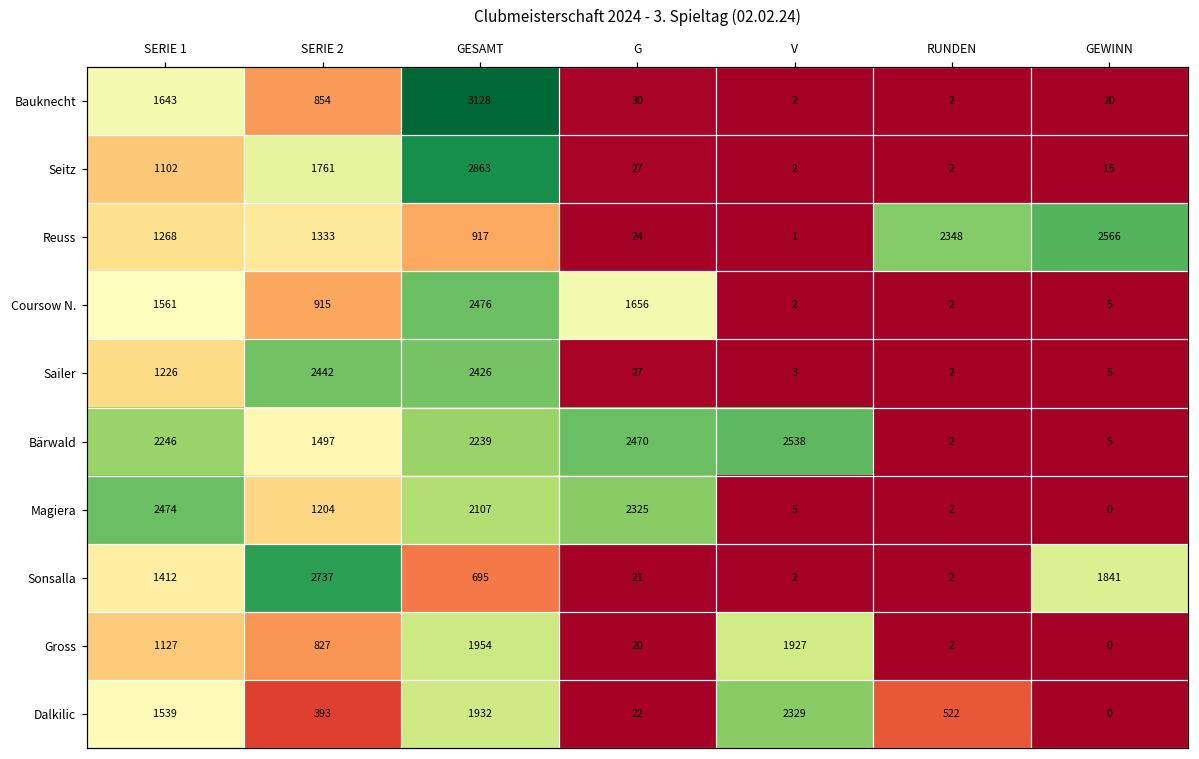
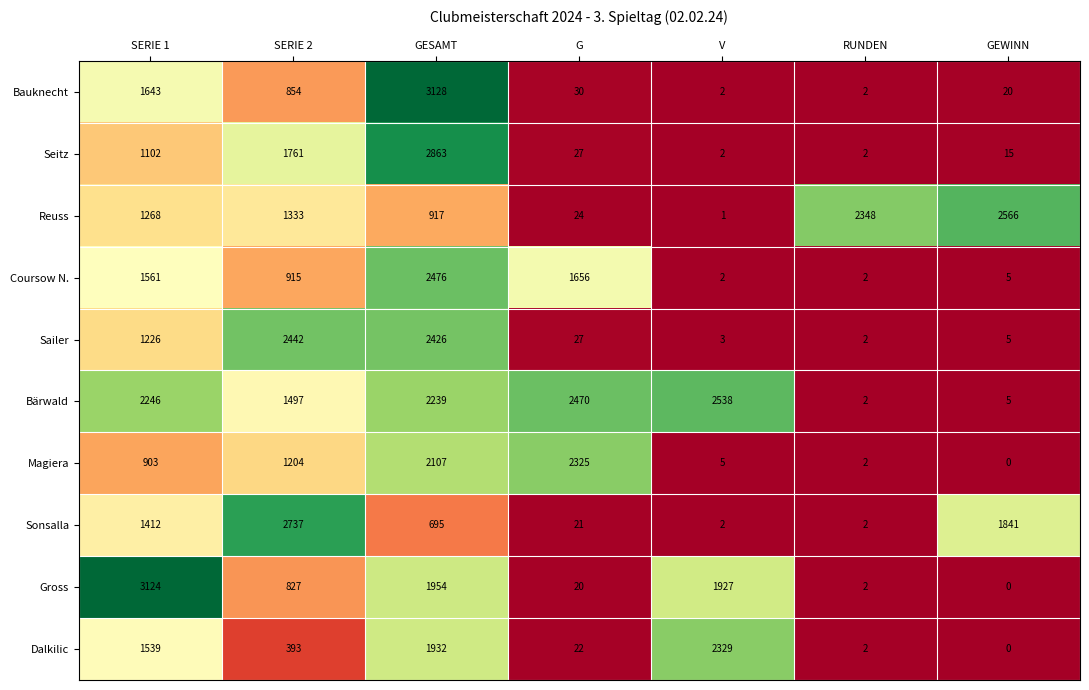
  {
    "Bauknecht": {
      "SERIE 1": 1643,
      "SERIE 2": 854,
      "GESAMT": 3128,
      "G": 30,
      "V": 2,
      "RUNDEN": 2,
      "GEWINN": 20
    },
    "Seitz": {
      "SERIE 1": 1102,
      "SERIE 2": 1761,
      "GESAMT": 2863,
      "G": 27,
      "V": 2,
      "RUNDEN": 2,
      "GEWINN": 15
    },
    "Reuss": {
      "SERIE 1": 1268,
      "SERIE 2": 1333,
      "GESAMT": 917,
      "G": 24,
      "V": 1,
      "RUNDEN": 2348,
      "GEWINN": 2566
    },
    "Coursow N.": {
      "SERIE 1": 1561,
      "SERIE 2": 915,
      "GESAMT": 2476,
      "G": 1656,
      "V": 2,
      "RUNDEN": 2,
      "GEWINN": 5
    },
    "Sailer": {
      "SERIE 1": 1226,
      "SERIE 2": 2442,
      "GESAMT": 2426,
      "G": 27,
      "V": 3,
      "RUNDEN": 2,
      "GEWINN": 5
    },
    "Bärwald": {
      "SERIE 1": 2246,
      "SERIE 2": 1497,
      "GESAMT": 2239,
      "G": 2470,
      "V": 2538,
      "RUNDEN": 2,
      "GEWINN": 5
    },
    "Magiera": {
-     "SERIE 1": 2474,
+     "SERIE 1": 903,
      "SERIE 2": 1204,
      "GESAMT": 2107,
      "G": 2325,
      "V": 5,
      "RUNDEN": 2,
      "GEWINN": 0
    },
    "Sonsalla": {
      "SERIE 1": 1412,
      "SERIE 2": 2737,
      "GESAMT": 695,
      "G": 21,
      "V": 2,
      "RUNDEN": 2,
      "GEWINN": 1841
    },
    "Gross": {
-     "SERIE 1": 1127,
+     "SERIE 1": 3124,
      "SERIE 2": 827,
      "GESAMT": 1954,
      "G": 20,
      "V": 1927,
      "RUNDEN": 2,
      "GEWINN": 0
    },
    "Dalkilic": {
      "SERIE 1": 1539,
      "SERIE 2": 393,
      "GESAMT": 1932,
      "G": 22,
      "V": 2329,
-     "RUNDEN": 522,
+     "RUNDEN": 2,
      "GEWINN": 0
    }
  }
